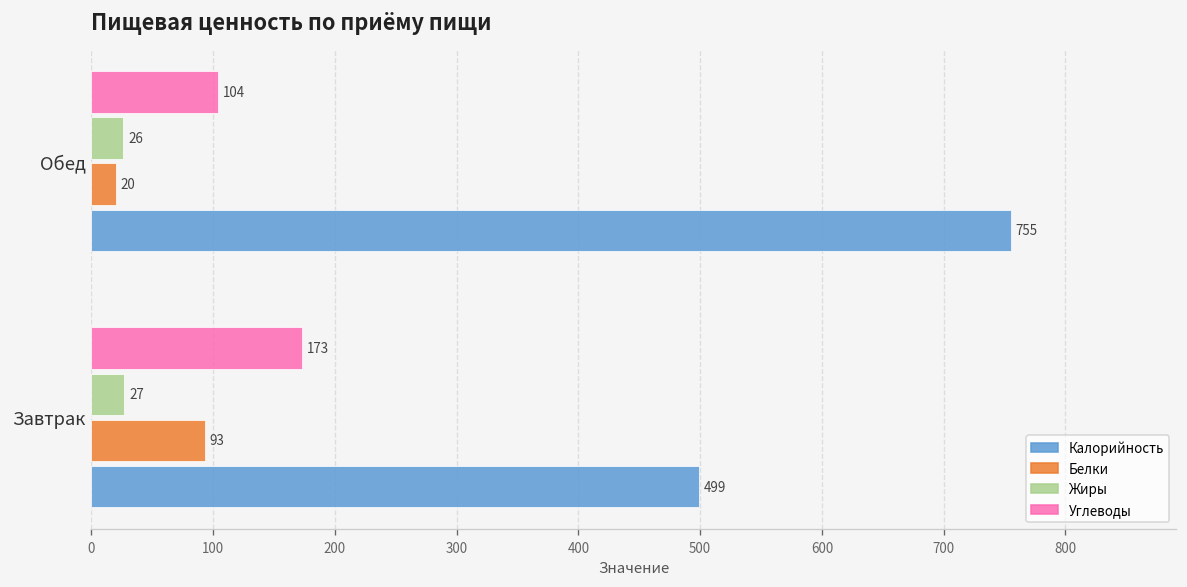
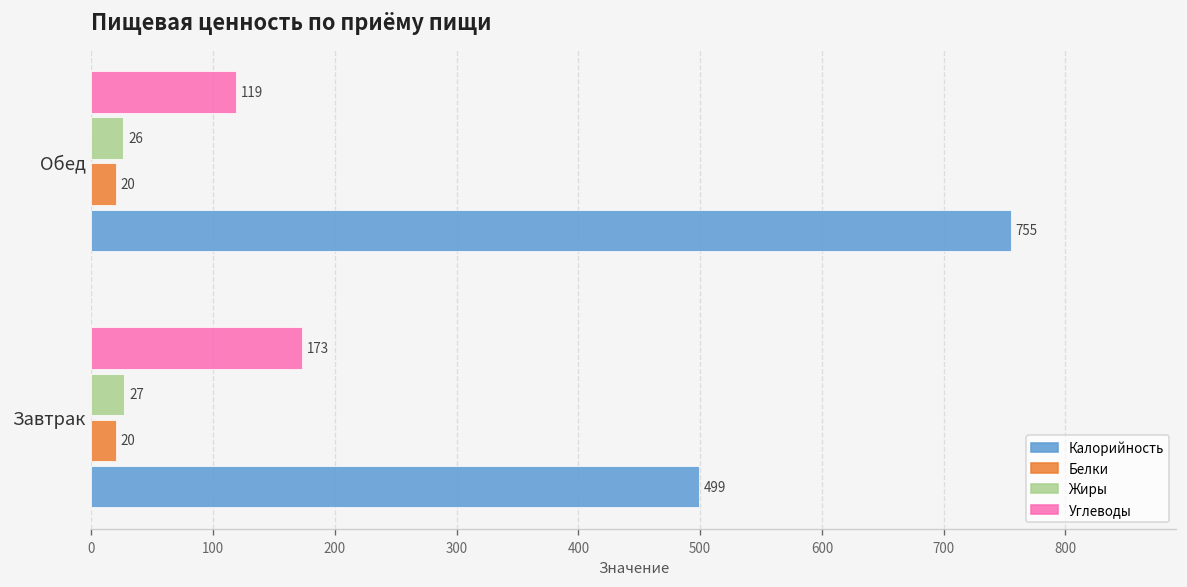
  {
    "Калорийность": {
      "Обед": 755,
      "Завтрак": 499
    },
    "Белки": {
      "Обед": 20,
-     "Завтрак": 93
+     "Завтрак": 20
    },
    "Жиры": {
      "Обед": 26,
      "Завтрак": 27
    },
    "Углеводы": {
-     "Обед": 104,
+     "Обед": 119,
      "Завтрак": 173
    }
  }
